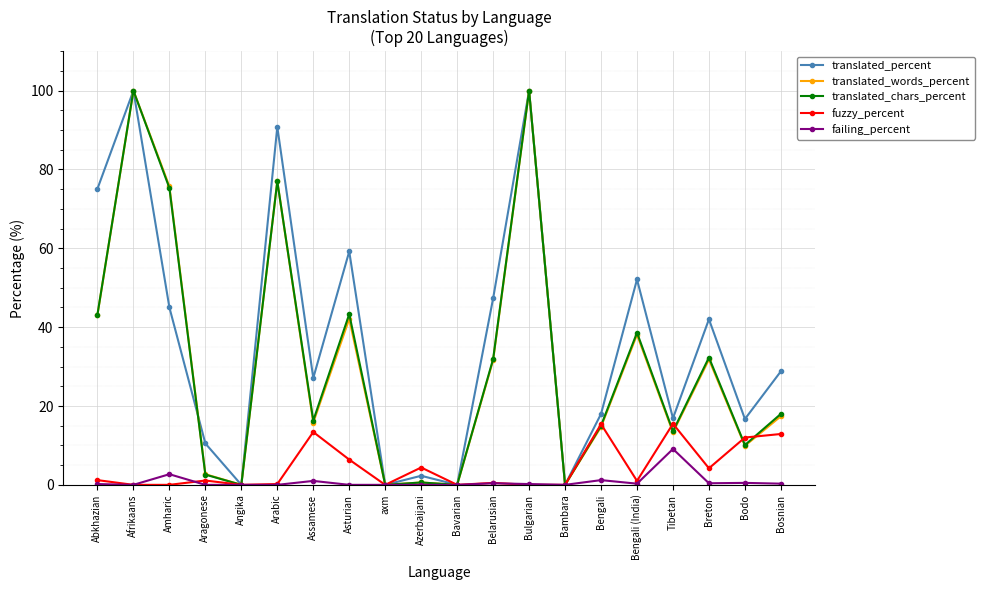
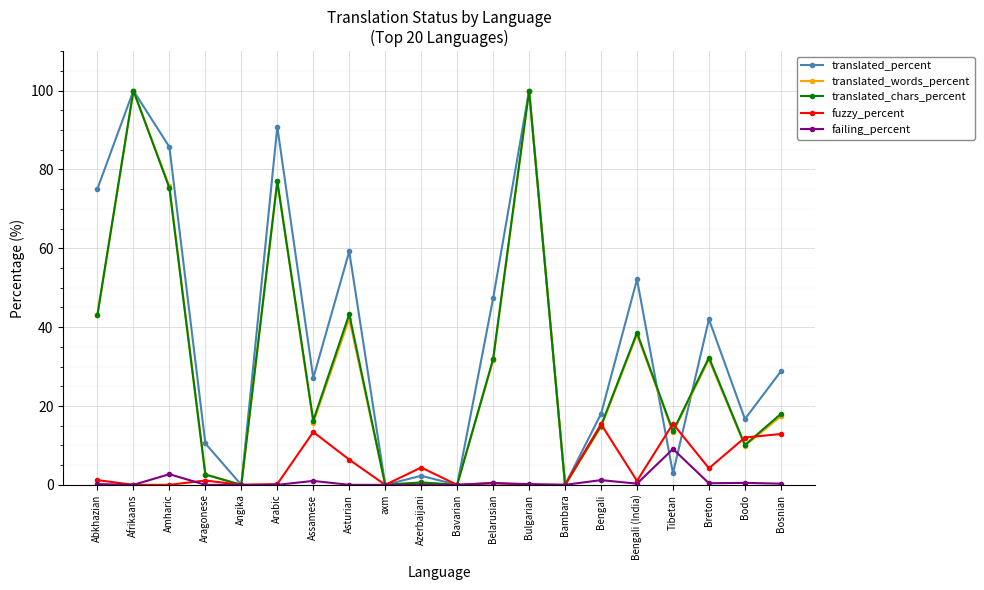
  {
    "translated_percent": {
      "Abkhazian": 75,
-     "Amharic": 45,
+     "Amharic": 86,
      "Aragonese": 11,
      "Arabic": 91,
      "Assamese": 27,
      "Asturian": 59,
      "Azerbaijani": 2,
      "Belarusian": 47,
      "Bengali": 18,
      "Bengali (India)": 52,
-     "Tibetan": 17,
+     "Tibetan": 3,
      "Breton": 42,
      "Bodo": 17,
      "Bosnian": 29
    },
    "translated_words_percent": {
      "Asturian": 42
    },
    "translated_chars_percent": {
      "Asturian": 43
    },
    "fuzzy_percent": {
      "Abkhazian": 1,
      "Amharic": 0,
      "Aragonese": 1,
      "Assamese": 13,
      "Asturian": 6,
      "Azerbaijani": 4,
      "Bengali (India)": 1,
      "Tibetan": 16,
      "Breton": 4,
      "Bodo": 12,
      "Bosnian": 13
    },
    "failing_percent": {
      "Abkhazian": 0,
      "Amharic": 3,
      "Aragonese": 0,
      "Assamese": 1,
      "Asturian": 0,
      "Bengali": 1,
      "Bengali (India)": 0,
      "Tibetan": 9,
      "Breton": 0,
      "Bodo": 1,
      "Bosnian": 0
    }
  }
